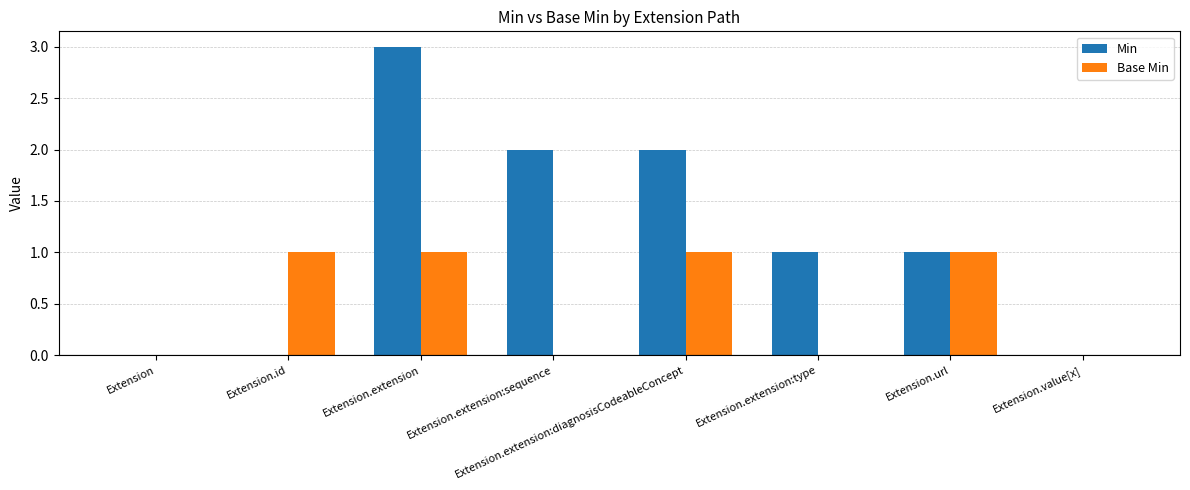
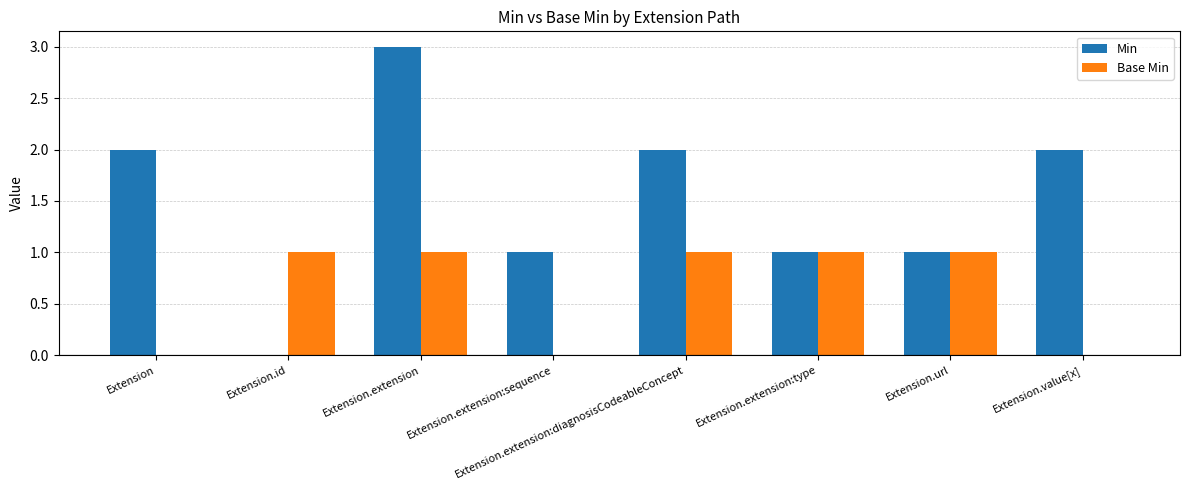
  {
    "Min": {
-     "Extension": 0,
+     "Extension": 2,
      "Extension.id": 0,
      "Extension.extension": 3,
-     "Extension.extension:sequence": 2,
+     "Extension.extension:sequence": 1,
      "Extension.extension:diagnosisCodeableConcept": 2,
      "Extension.extension:type": 1,
      "Extension.url": 1,
-     "Extension.value[x]": 0
+     "Extension.value[x]": 2
    },
    "Base Min": {
      "Extension": 0,
      "Extension.id": 1,
      "Extension.extension": 1,
      "Extension.extension:sequence": 0,
      "Extension.extension:diagnosisCodeableConcept": 1,
-     "Extension.extension:type": 0,
+     "Extension.extension:type": 1,
      "Extension.url": 1,
      "Extension.value[x]": 0
    }
  }
